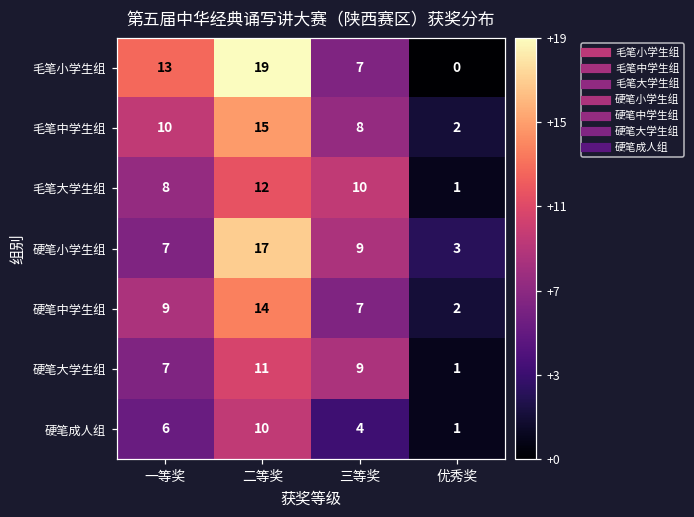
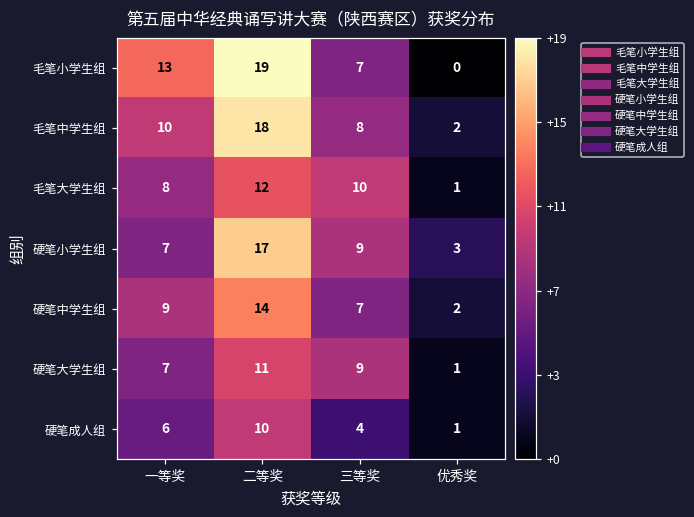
  {
    "毛笔小学生组": {
      "一等奖": 13,
      "二等奖": 19,
      "三等奖": 7,
      "优秀奖": 0
    },
    "毛笔中学生组": {
      "一等奖": 10,
-     "二等奖": 15,
+     "二等奖": 18,
      "三等奖": 8,
      "优秀奖": 2
    },
    "毛笔大学生组": {
      "一等奖": 8,
      "二等奖": 12,
      "三等奖": 10,
      "优秀奖": 1
    },
    "硬笔小学生组": {
      "一等奖": 7,
      "二等奖": 17,
      "三等奖": 9,
      "优秀奖": 3
    },
    "硬笔中学生组": {
      "一等奖": 9,
      "二等奖": 14,
      "三等奖": 7,
      "优秀奖": 2
    },
    "硬笔大学生组": {
      "一等奖": 7,
      "二等奖": 11,
      "三等奖": 9,
      "优秀奖": 1
    },
    "硬笔成人组": {
      "一等奖": 6,
      "二等奖": 10,
      "三等奖": 4,
      "优秀奖": 1
    }
  }
